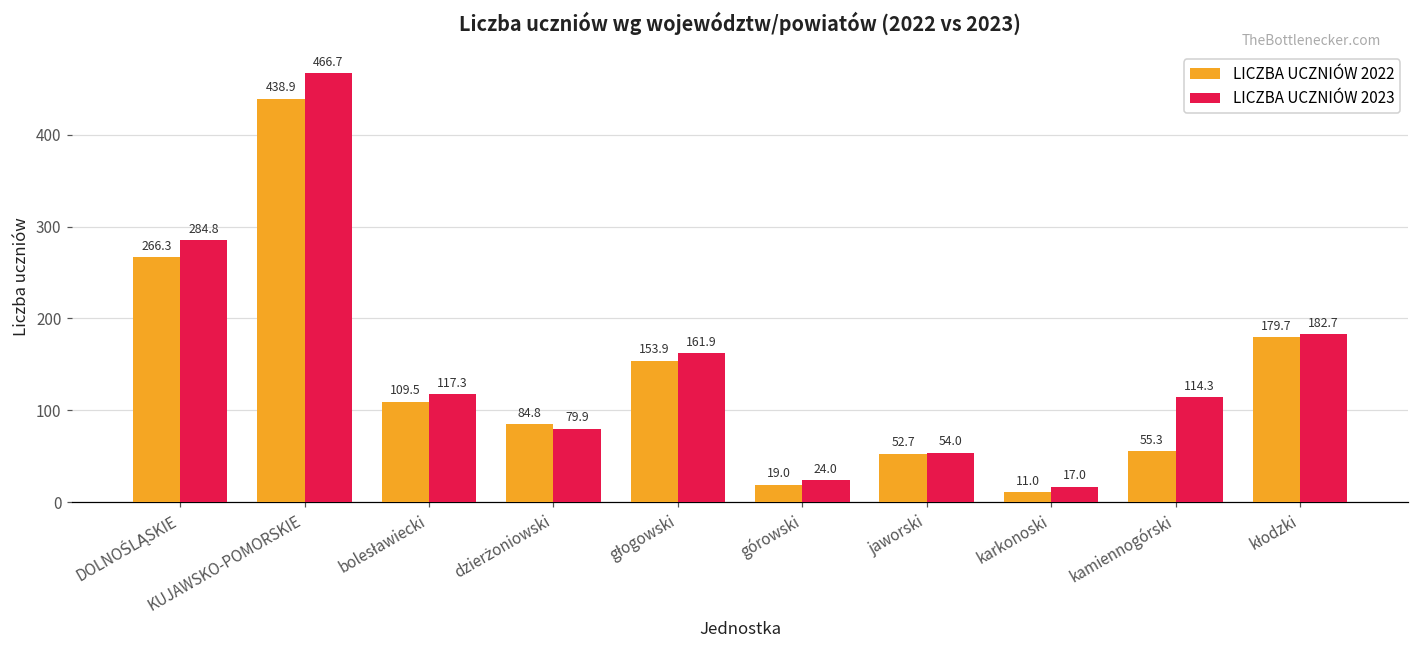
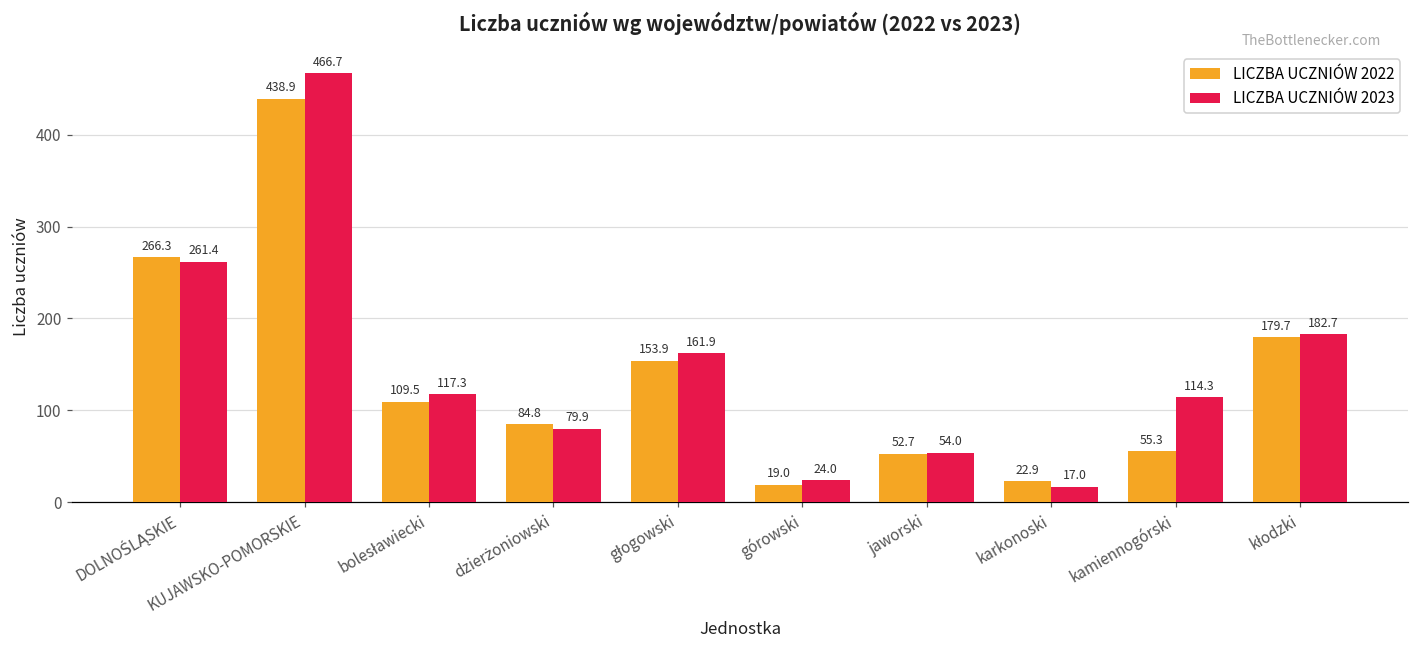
  {
    "LICZBA UCZNIÓW 2022": {
      "DOLNOŚLĄSKIE": 266.3,
      "KUJAWSKO-POMORSKIE": 438.9,
      "bolesławiecki": 109.5,
      "dzierżoniowski": 84.8,
      "głogowski": 153.9,
      "górowski": 19.0,
      "jaworski": 52.7,
-     "karkonoski": 11.0,
+     "karkonoski": 22.9,
      "kamiennogórski": 55.3,
      "kłodzki": 179.7
    },
    "LICZBA UCZNIÓW 2023": {
-     "DOLNOŚLĄSKIE": 284.8,
+     "DOLNOŚLĄSKIE": 261.4,
      "KUJAWSKO-POMORSKIE": 466.7,
      "bolesławiecki": 117.3,
      "dzierżoniowski": 79.9,
      "głogowski": 161.9,
      "górowski": 24.0,
      "jaworski": 54.0,
      "karkonoski": 17.0,
      "kamiennogórski": 114.3,
      "kłodzki": 182.7
    }
  }
